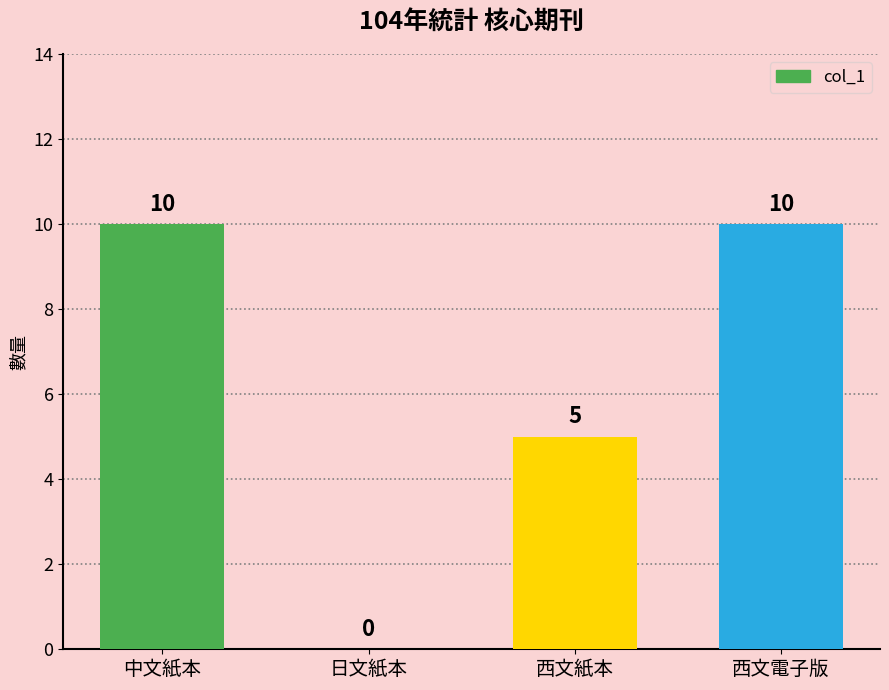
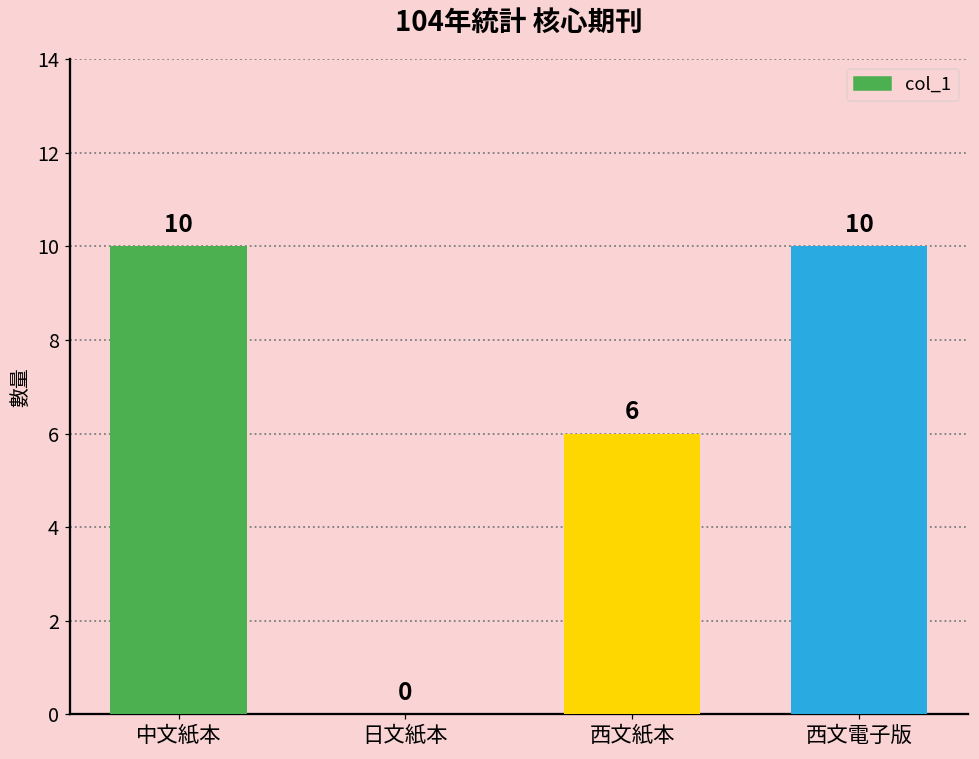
  {
    "中文紙本": 10,
    "日文紙本": 0,
-   "西文紙本": 5,
+   "西文紙本": 6,
    "西文電子版": 10
  }
